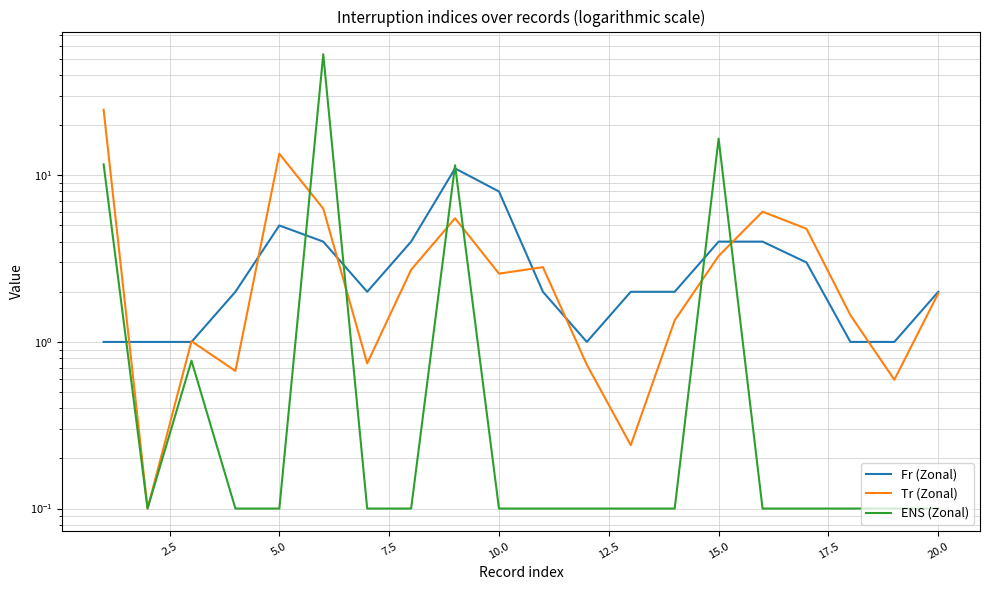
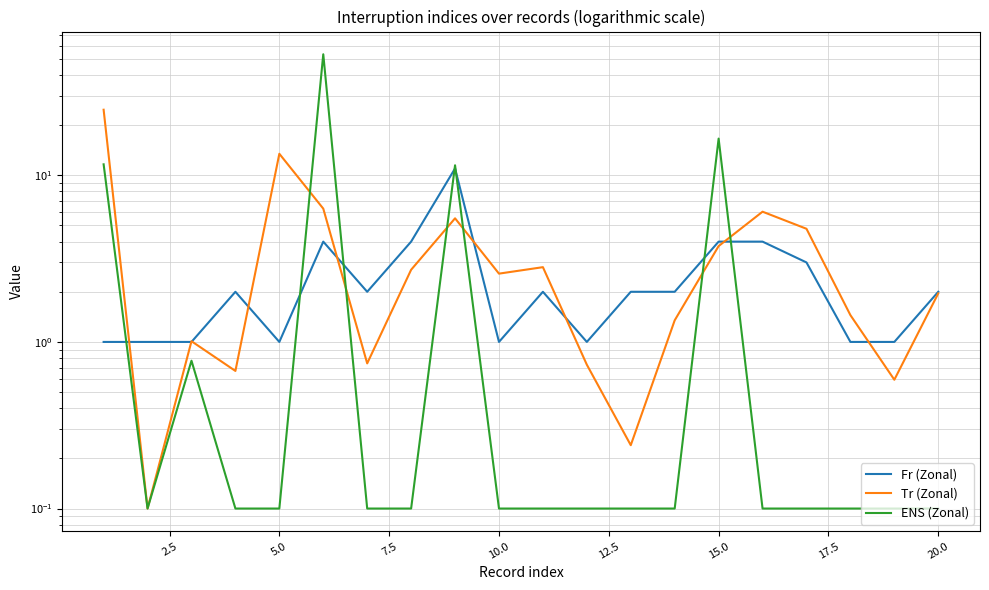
  {
    "Fr (Zonal)": {
-     "5.0": 5,
-     "10.0": 8,
+     "5.0": 1,
+     "10.0": 1,
      "15.0": 4
    },
    "Tr (Zonal)": {
      "5.0": 13,
      "10.0": 2.6,
-     "15.0": 3.3
+     "15.0": 3.8
    },
    "ENS (Zonal)": {
      "5.0": 0.1,
      "10.0": 0.1,
      "15.0": 17
    }
  }
